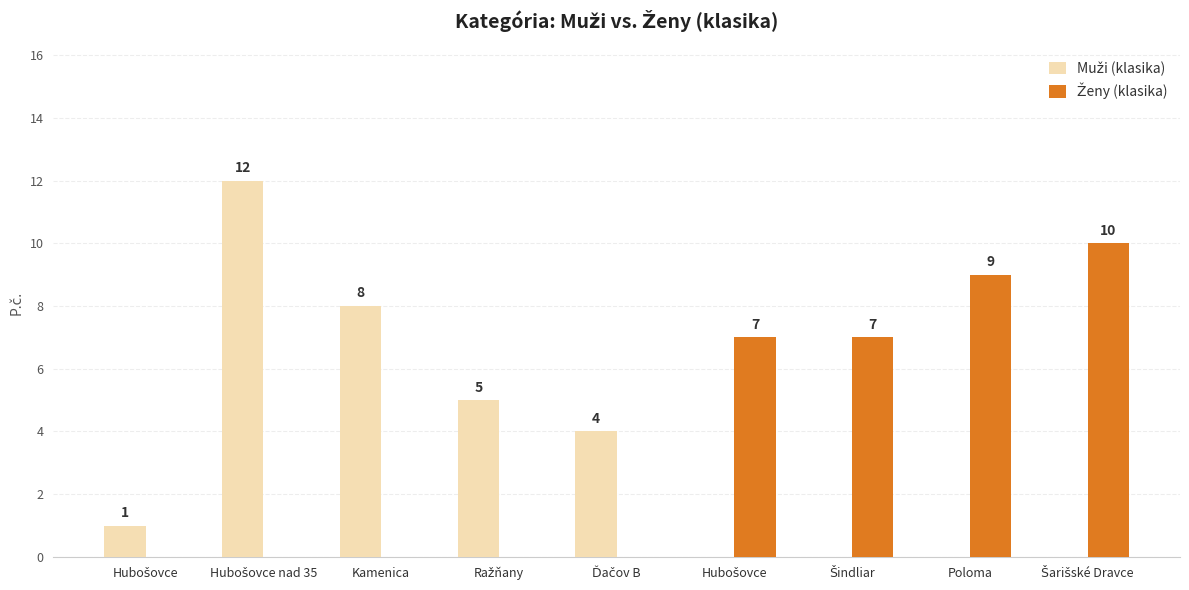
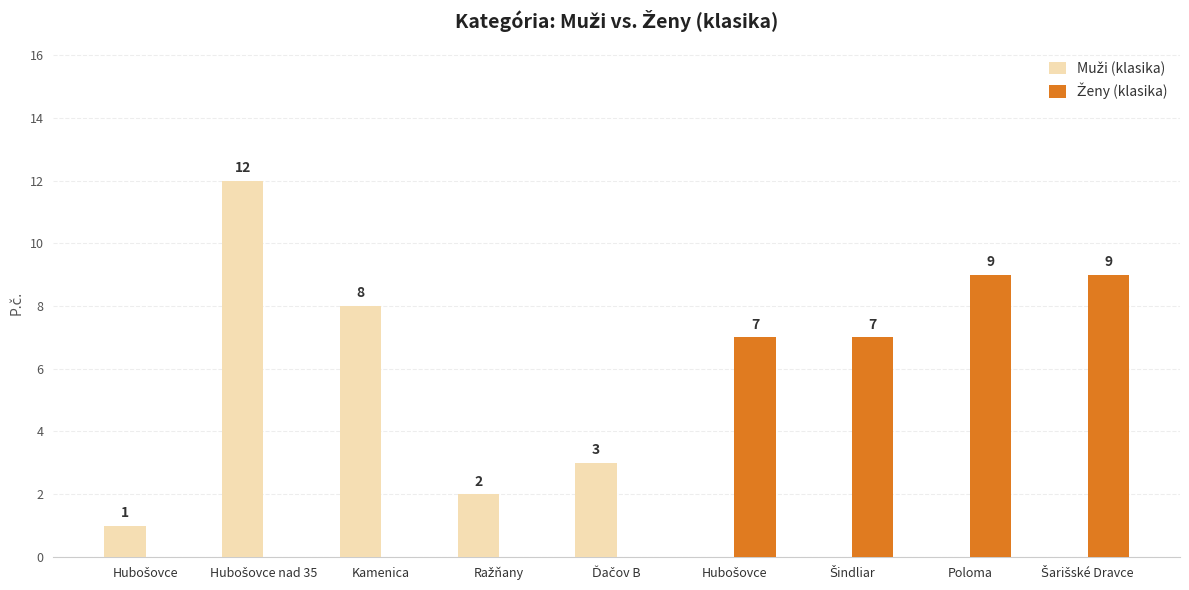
  {
    "Muži (klasika)": {
      "Hubošovce nad 35": 12,
      "Kamenica": 8,
-     "Ražňany": 5,
-     "Ďačov B": 4
+     "Ražňany": 2,
+     "Ďačov B": 3
    },
    "Ženy (klasika)": {
      "Šindliar": 7,
      "Poloma": 9,
-     "Šarišské Dravce": 10
+     "Šarišské Dravce": 9
    }
  }
